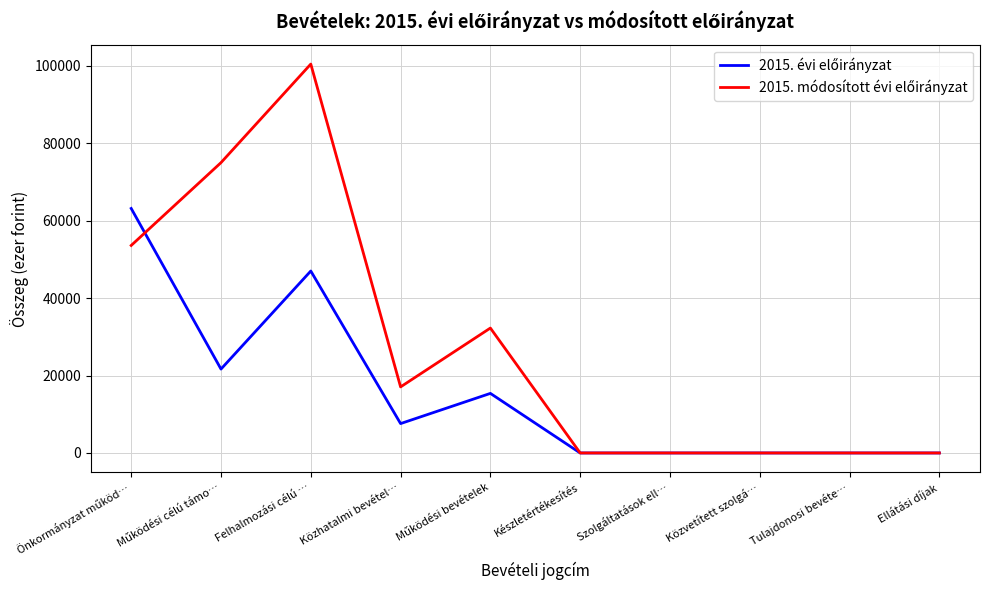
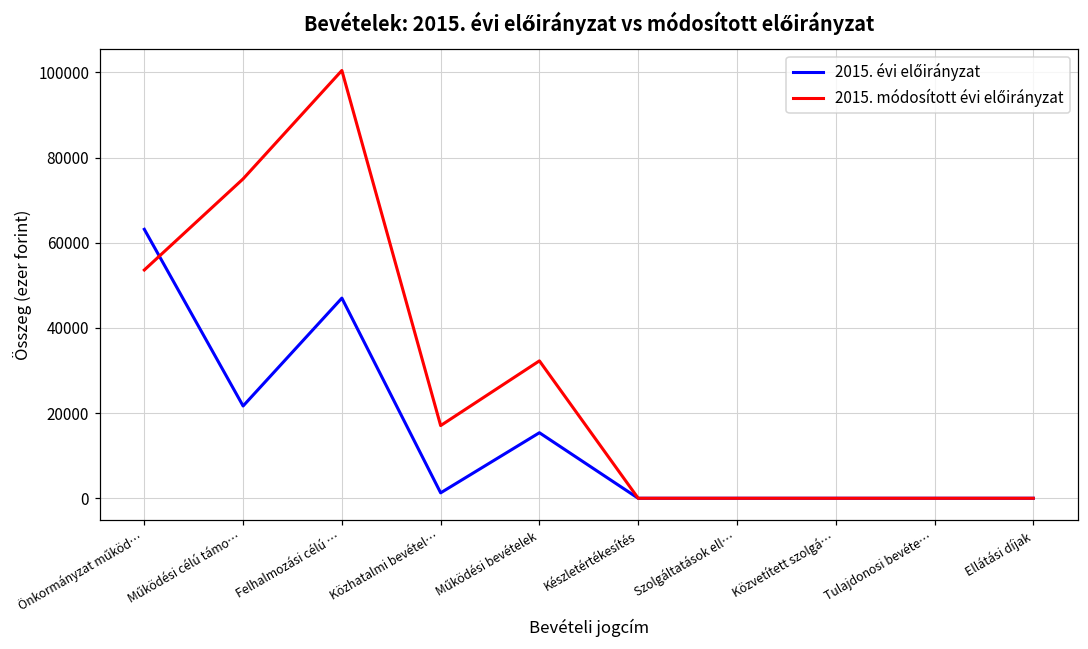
  {
    "2015. évi előirányzat": {
      "Önkormányzat működ…": 63000,
      "Működési célú támo…": 22000,
      "Felhalmozási célú …": 47000,
-     "Közhatalmi bevétel…": 8000,
+     "Közhatalmi bevétel…": 1000,
      "Működési bevételek": 15000
    },
    "2015. módosított évi előirányzat": {
      "Önkormányzat működ…": 54000,
      "Működési célú támo…": 75000,
      "Felhalmozási célú …": 100000,
      "Közhatalmi bevétel…": 17000,
      "Működési bevételek": 32000
    }
  }
